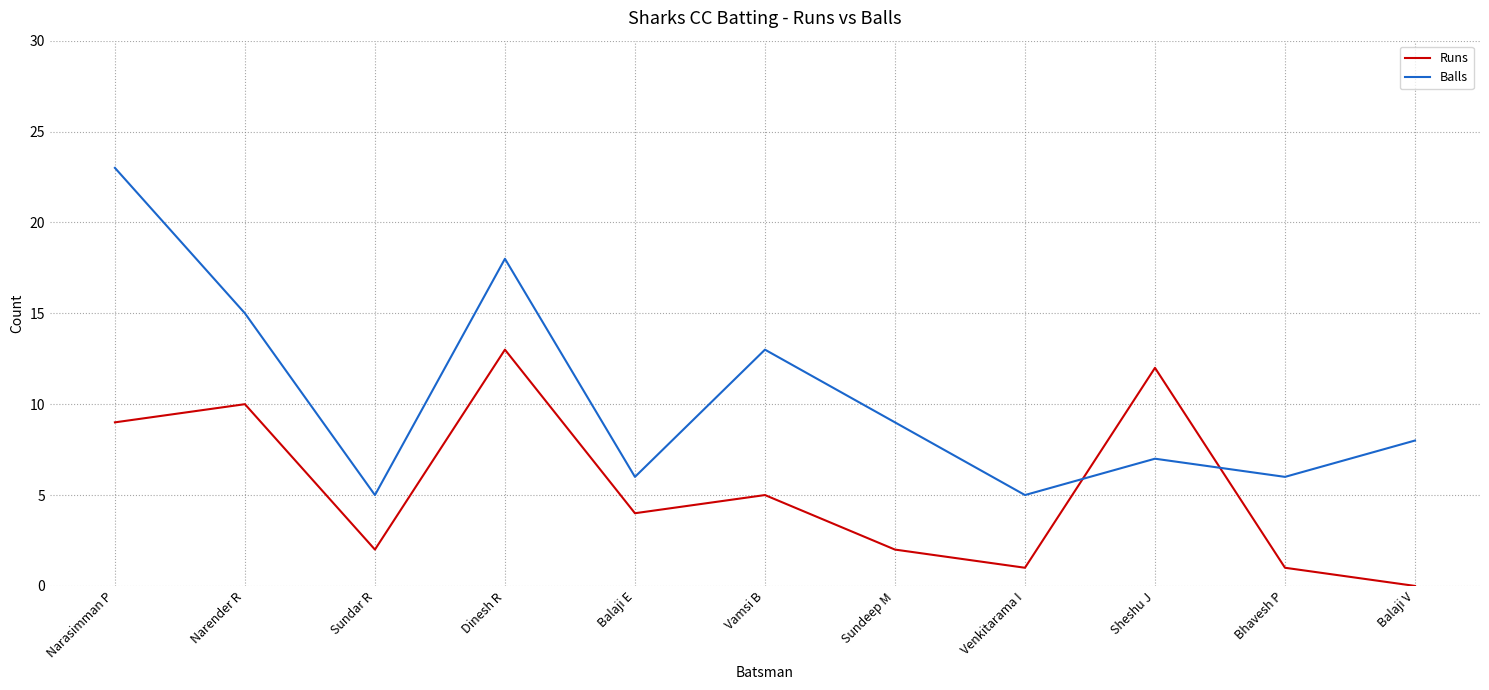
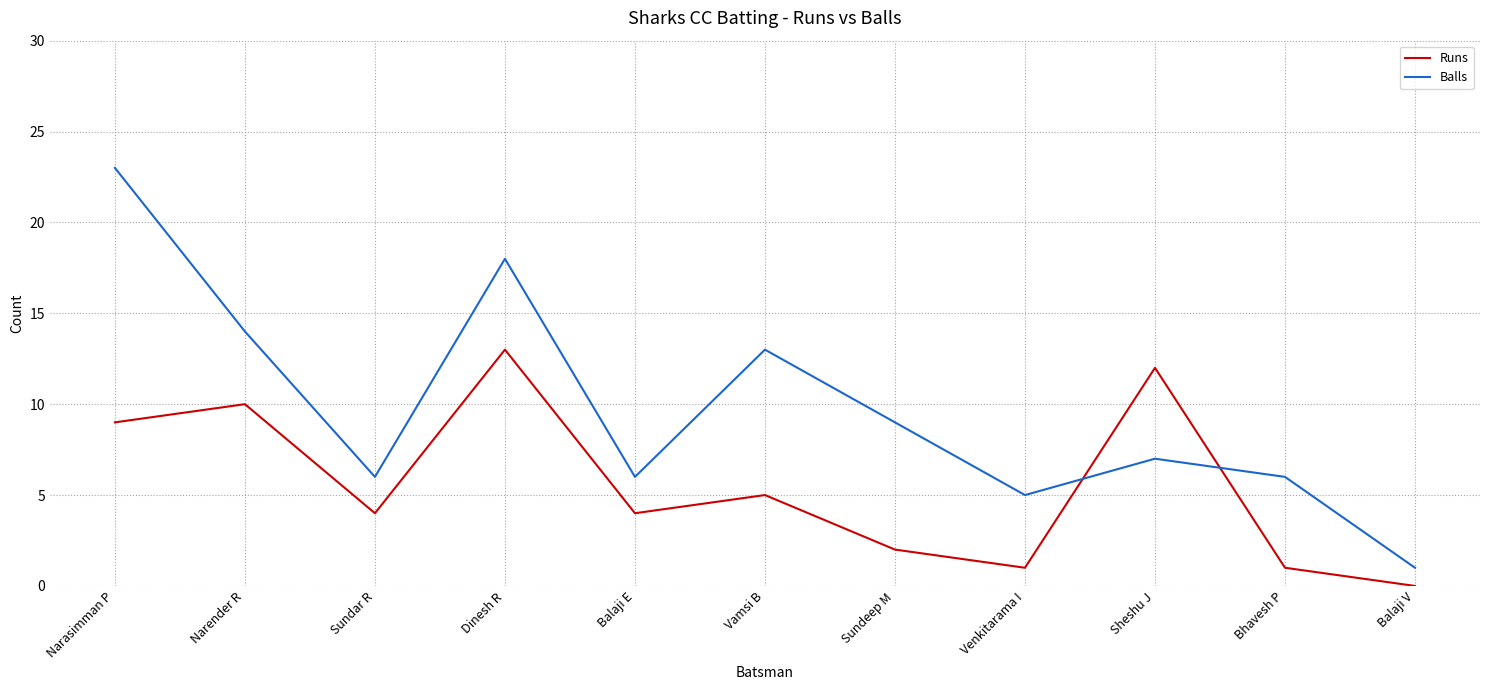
  {
    "Runs": {
      "Narasimman P": 9,
      "Narender R": 10,
-     "Sundar R": 2,
+     "Sundar R": 4,
      "Dinesh R": 13,
      "Balaji E": 4,
      "Vamsi B": 5,
      "Sundeep M": 2,
      "Venkitarama I": 1,
      "Sheshu J": 12,
      "Bhavesh P": 1,
      "Balaji V": 0
    },
    "Balls": {
      "Narasimman P": 23,
-     "Narender R": 15,
-     "Sundar R": 5,
+     "Narender R": 14,
+     "Sundar R": 6,
      "Dinesh R": 18,
      "Balaji E": 6,
      "Vamsi B": 13,
      "Sundeep M": 9,
      "Venkitarama I": 5,
      "Sheshu J": 7,
      "Bhavesh P": 6,
-     "Balaji V": 8
+     "Balaji V": 1
    }
  }
